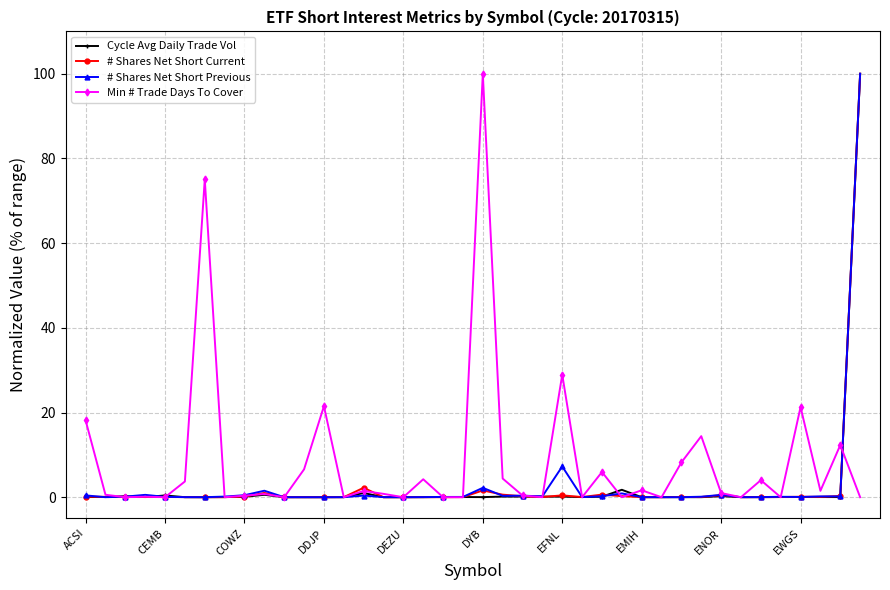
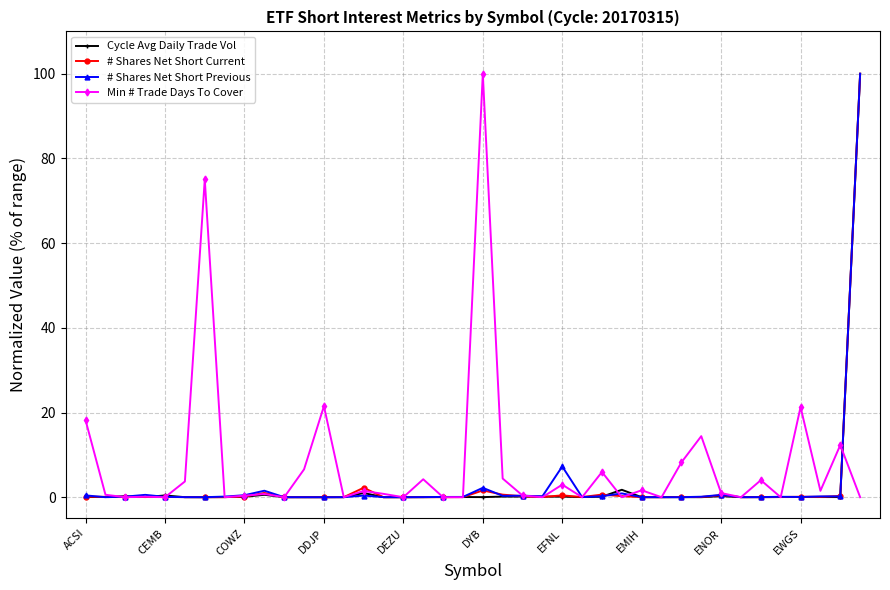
  {
    "Cycle Avg Daily Trade Vol": {
      "DYB": 0
    },
    "# Shares Net Short Current": {
      "DYB": 2
    },
    "# Shares Net Short Previous": {
      "DYB": 2,
      "EFNL": 7
    },
    "Min # Trade Days To Cover": {
      "ACSI": 18,
      "DDJP": 22,
      "DYB": 100,
-     "EFNL": 29,
+     "EFNL": 3,
      "EMIH": 2,
      "EWGS": 21
    }
  }
